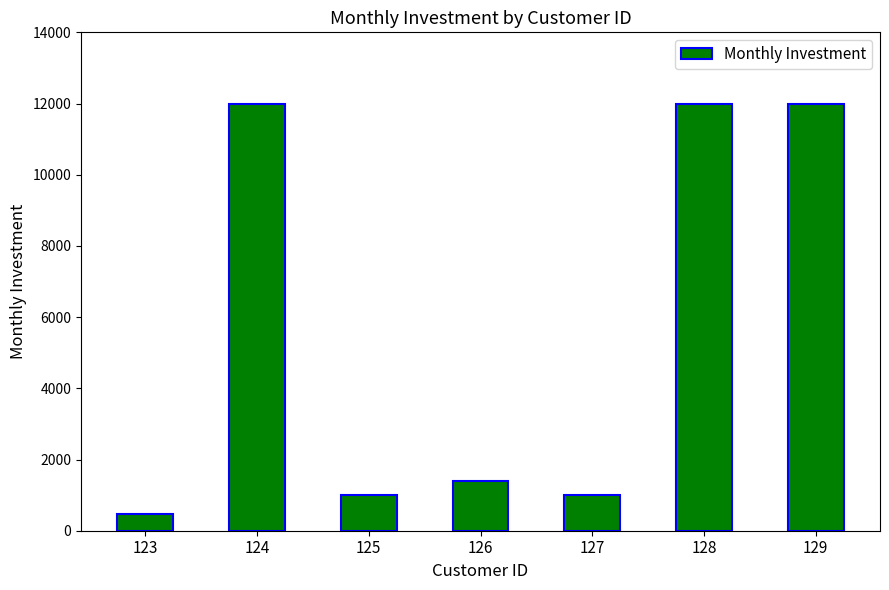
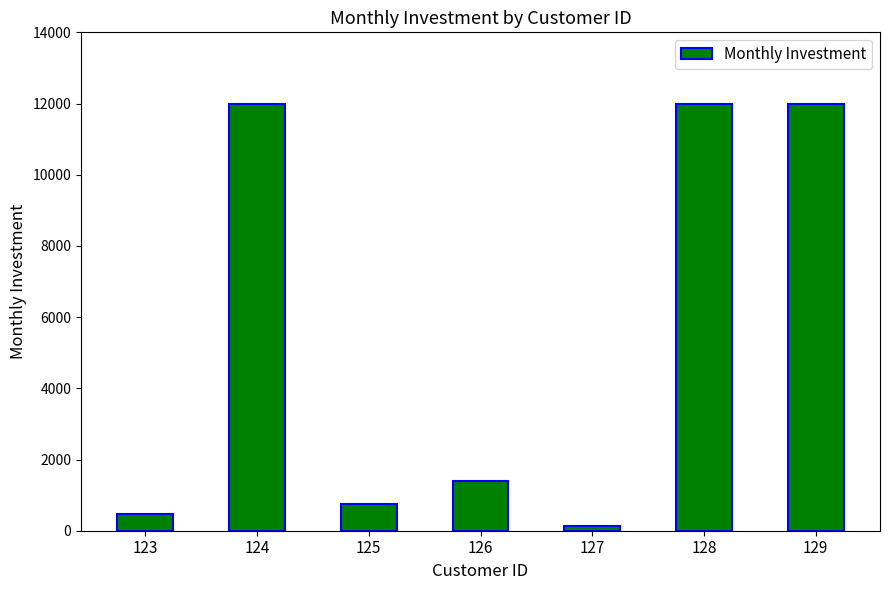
  {
    "123": 500,
    "124": 12000,
-   "125": 1000,
+   "125": 800,
    "126": 1400,
-   "127": 1000,
+   "127": 100,
    "128": 12000,
    "129": 12000
  }
